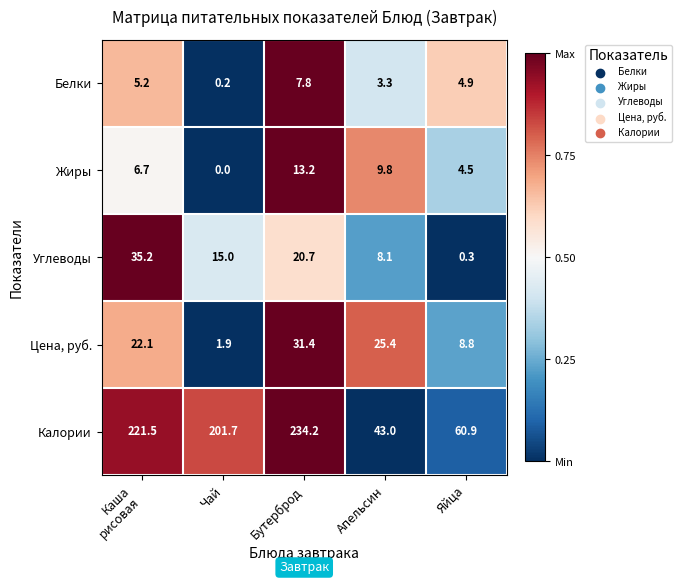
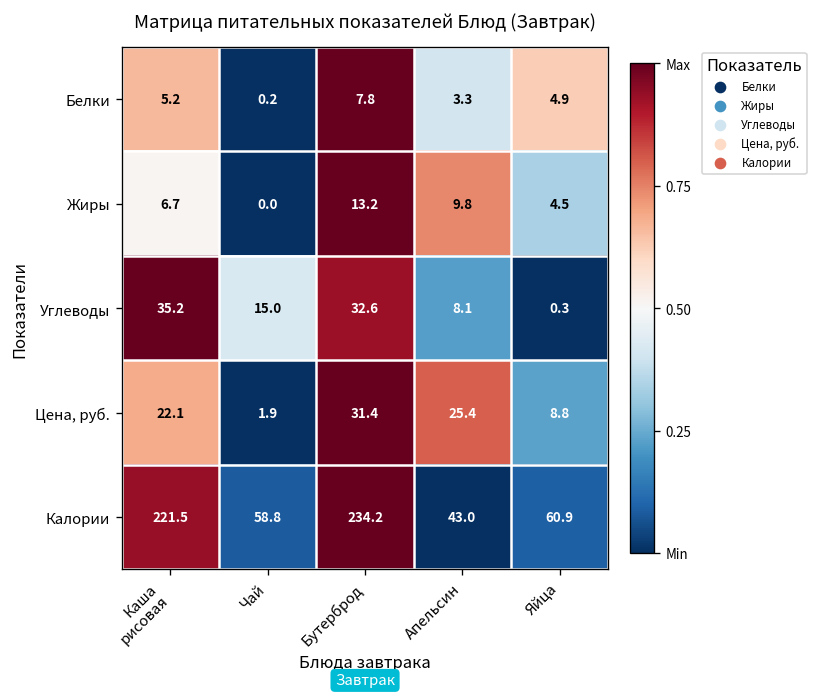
  {
    "Белки": {
      "Каша рисовая": 5.2,
      "Чай": 0.2,
      "Бутерброд": 7.8,
      "Апельсин": 3.3,
      "Яйца": 4.9
    },
    "Жиры": {
      "Каша рисовая": 6.7,
      "Чай": 0.0,
      "Бутерброд": 13.2,
      "Апельсин": 9.8,
      "Яйца": 4.5
    },
    "Углеводы": {
      "Каша рисовая": 35.2,
      "Чай": 15.0,
-     "Бутерброд": 20.7,
+     "Бутерброд": 32.6,
      "Апельсин": 8.1,
      "Яйца": 0.3
    },
    "Цена, руб.": {
      "Каша рисовая": 22.1,
      "Чай": 1.9,
      "Бутерброд": 31.4,
      "Апельсин": 25.4,
      "Яйца": 8.8
    },
    "Калории": {
      "Каша рисовая": 221.5,
-     "Чай": 201.7,
+     "Чай": 58.8,
      "Бутерброд": 234.2,
      "Апельсин": 43.0,
      "Яйца": 60.9
    }
  }
